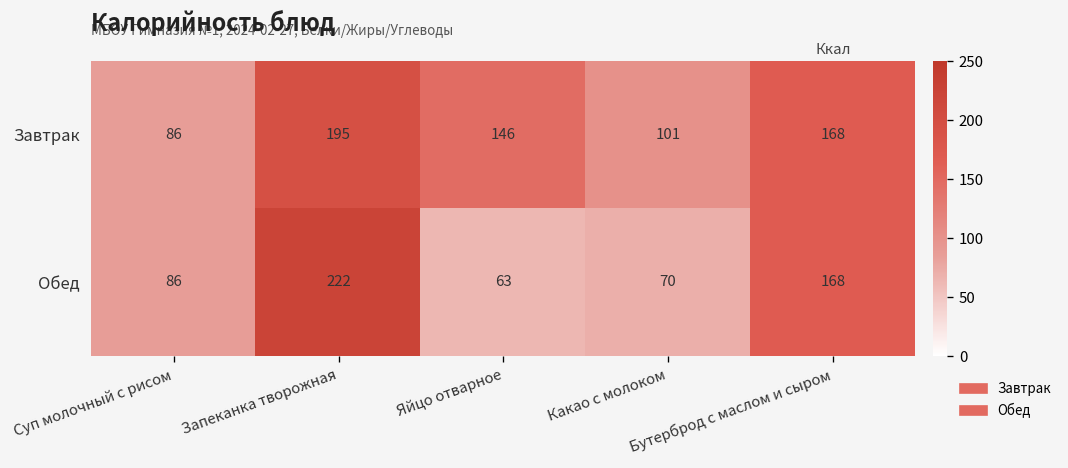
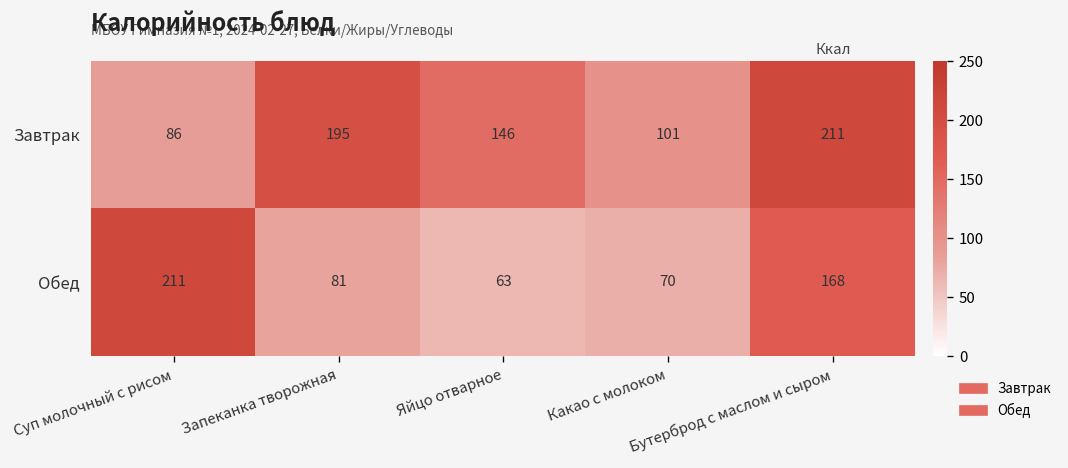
  {
    "Завтрак": {
      "Суп молочный с рисом": 86,
      "Запеканка творожная": 195,
      "Яйцо отварное": 146,
      "Какао с молоком": 101,
-     "Бутерброд с маслом и сыром": 168
+     "Бутерброд с маслом и сыром": 211
    },
    "Обед": {
-     "Суп молочный с рисом": 86,
-     "Запеканка творожная": 222,
+     "Суп молочный с рисом": 211,
+     "Запеканка творожная": 81,
      "Яйцо отварное": 63,
      "Какао с молоком": 70,
      "Бутерброд с маслом и сыром": 168
    }
  }
